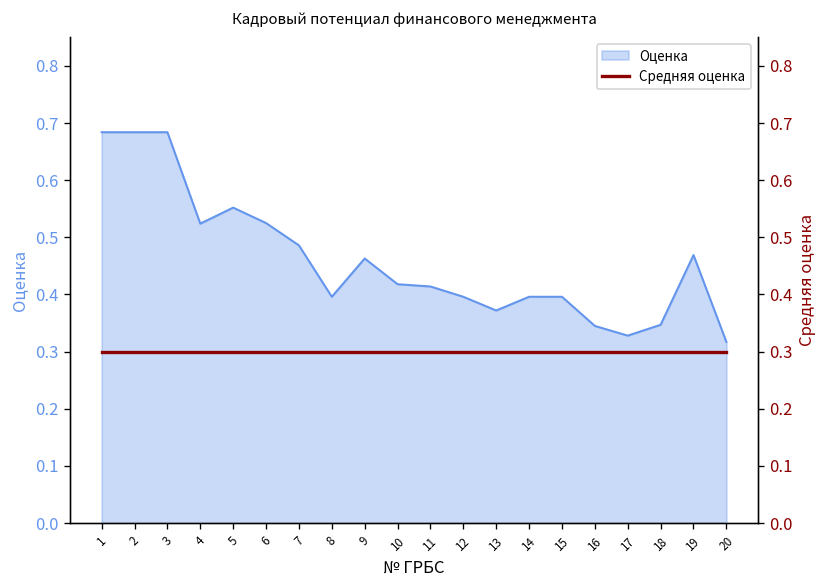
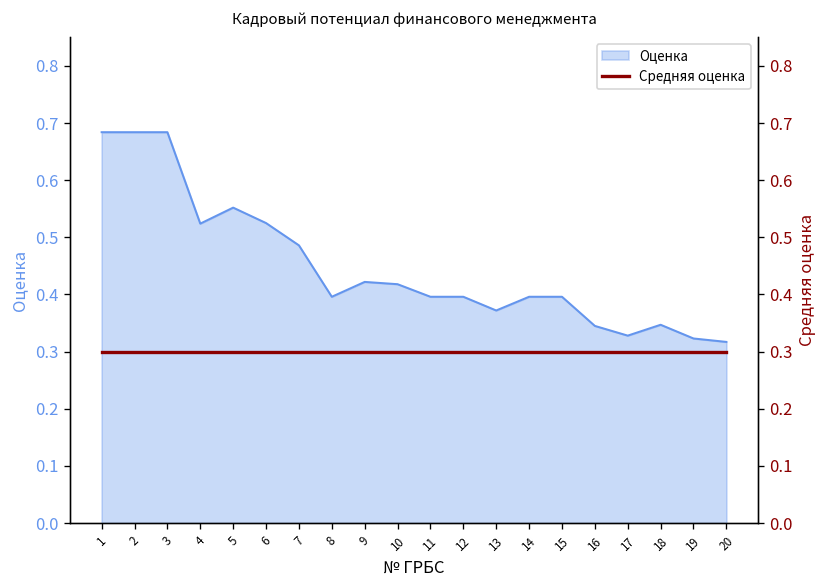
  {
    "Оценка": {
      "1": 0.68,
      "2": 0.68,
      "3": 0.68,
      "4": 0.52,
      "5": 0.55,
      "6": 0.53,
      "7": 0.49,
      "8": 0.40,
-     "9": 0.46,
+     "9": 0.42,
      "10": 0.42,
-     "11": 0.41,
+     "11": 0.40,
      "12": 0.40,
      "13": 0.37,
      "14": 0.40,
      "15": 0.40,
      "16": 0.35,
      "17": 0.33,
      "18": 0.35,
-     "19": 0.47,
+     "19": 0.32,
      "20": 0.32
    },
    "Средняя оценка": {
      "1": 0.30,
      "2": 0.30,
      "3": 0.30,
      "4": 0.30,
      "5": 0.30,
      "6": 0.30,
      "7": 0.30,
      "8": 0.30,
      "9": 0.30,
      "10": 0.30,
      "11": 0.30,
      "12": 0.30,
      "13": 0.30,
      "14": 0.30,
      "15": 0.30,
      "16": 0.30,
      "17": 0.30,
      "18": 0.30,
      "19": 0.30,
      "20": 0.30
    }
  }
